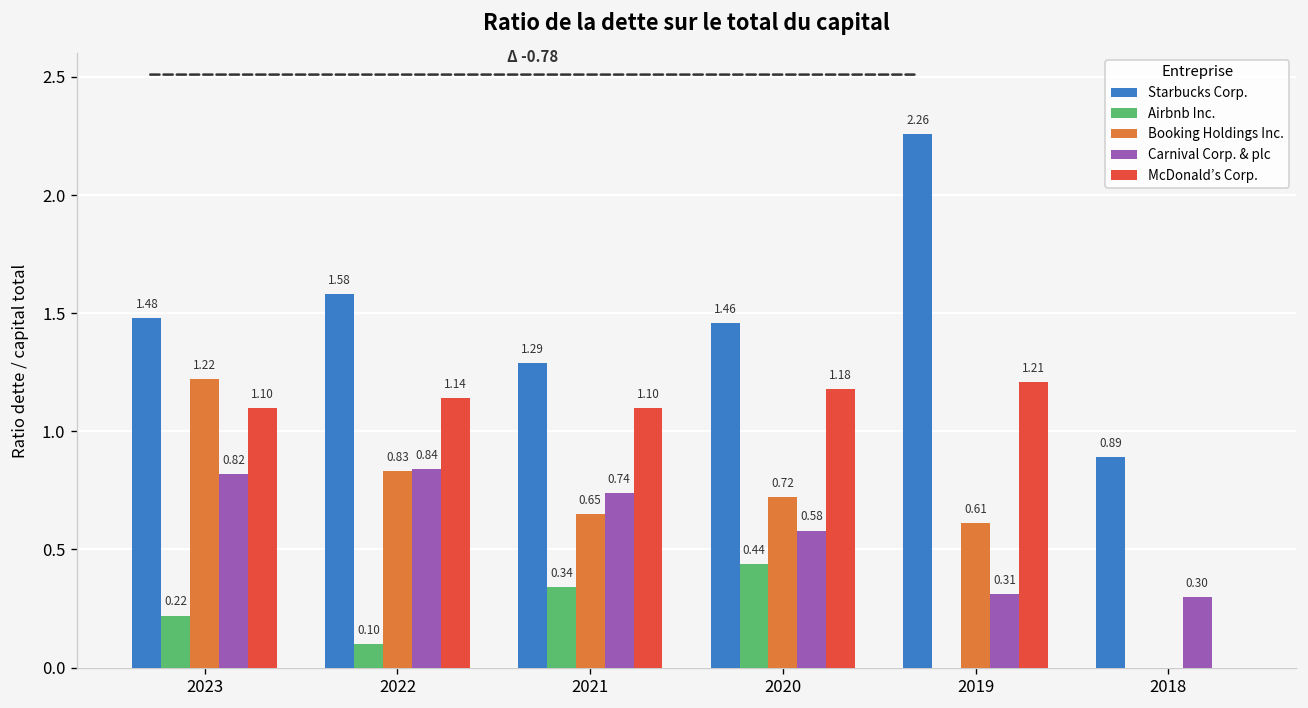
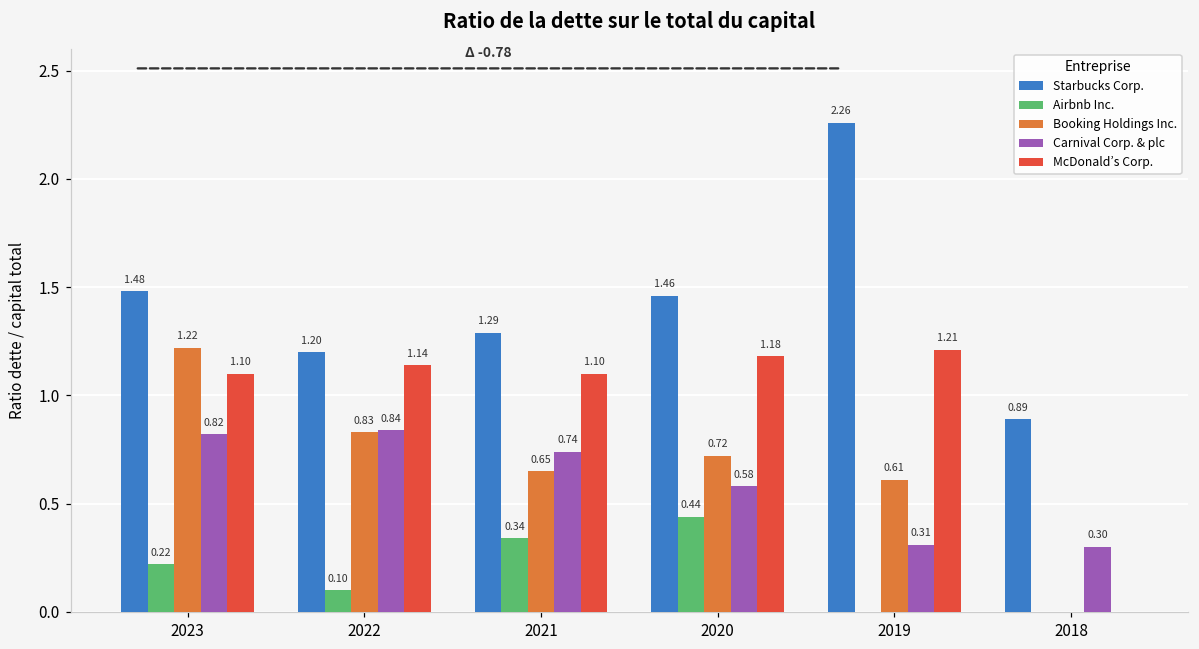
  {
    "Starbucks Corp.": {
      "2023": 1.48,
-     "2022": 1.58,
+     "2022": 1.20,
      "2021": 1.29,
      "2020": 1.46,
      "2019": 2.26,
      "2018": 0.89
    },
    "Airbnb Inc.": {
      "2023": 0.22,
      "2022": 0.10,
      "2021": 0.34,
      "2020": 0.44
    },
    "Carnival Corp. & plc": {
      "2023": 0.82,
      "2022": 0.84,
      "2021": 0.74,
      "2020": 0.58,
      "2019": 0.31,
      "2018": 0.30
    }
  }
